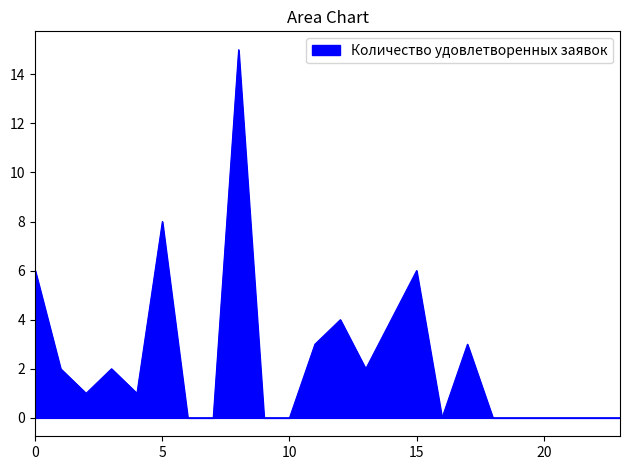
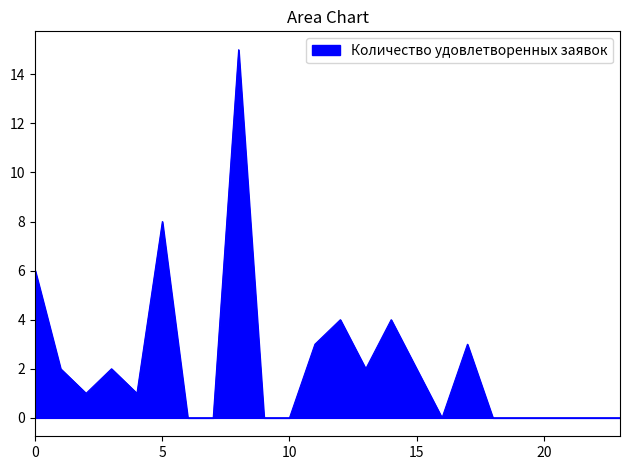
  {
    "0": 6,
    "5": 8,
    "10": 0,
-   "15": 6,
+   "15": 2,
    "20": 0
  }
